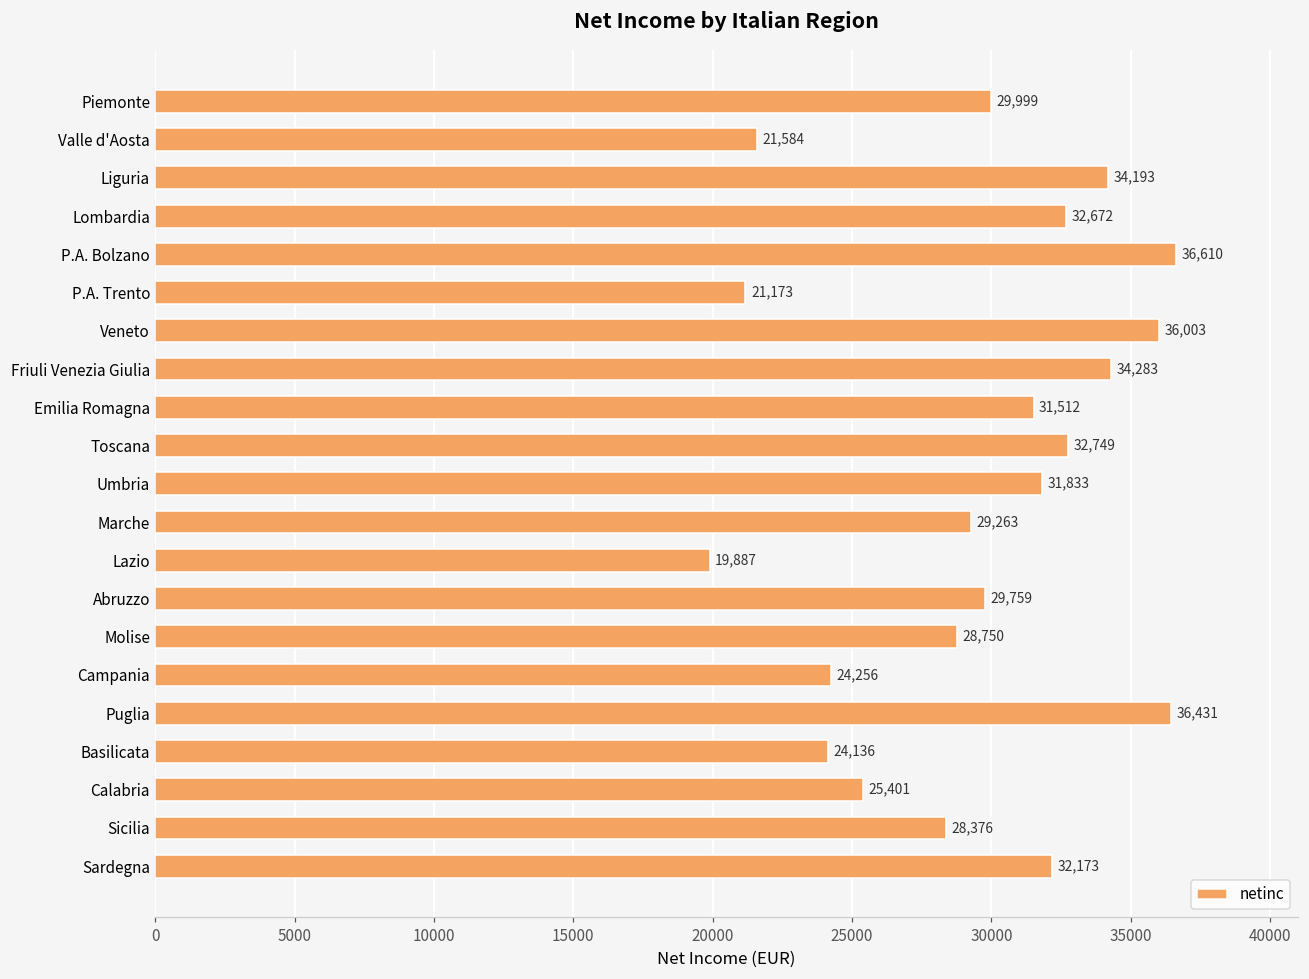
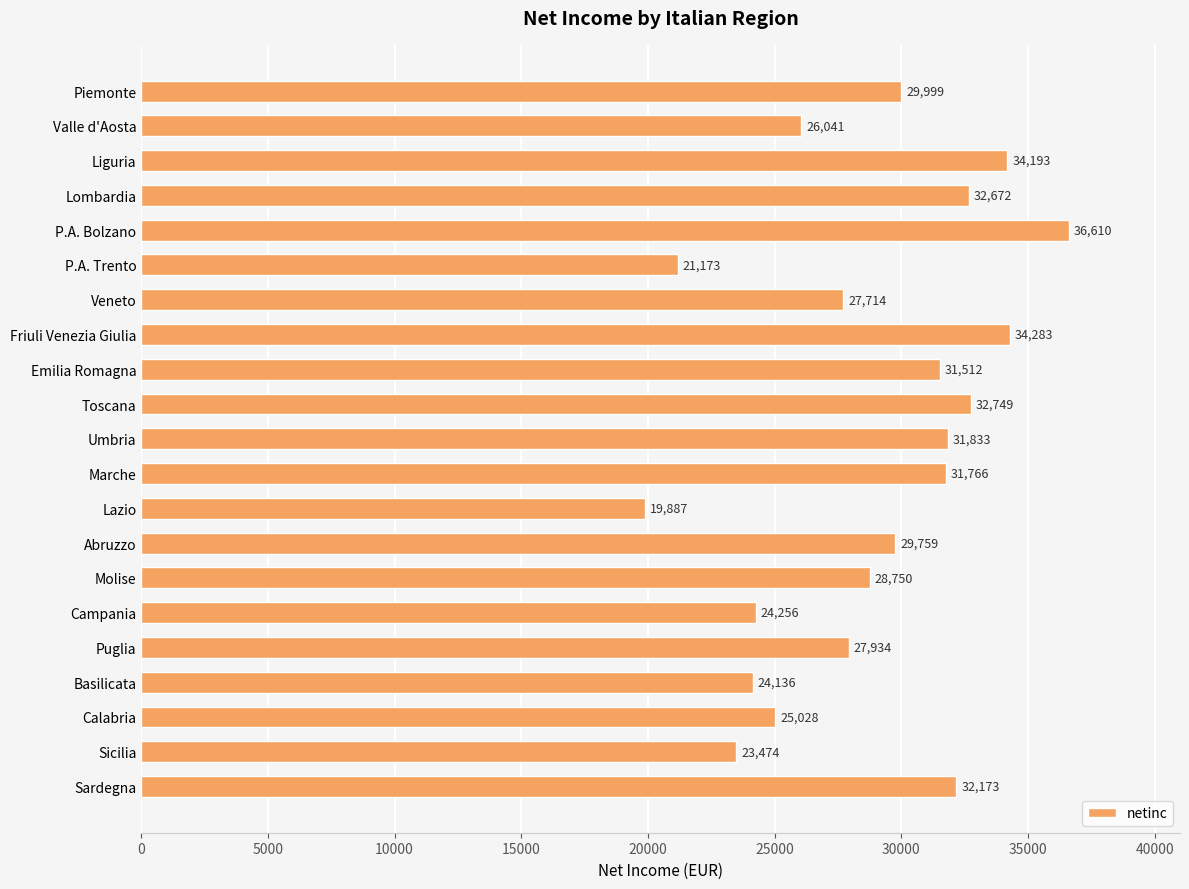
  {
    "Piemonte": "29,999",
-   "Valle d'Aosta": "21,584",
+   "Valle d'Aosta": "26,041",
    "Liguria": "34,193",
    "Lombardia": "32,672",
    "P.A. Bolzano": "36,610",
    "P.A. Trento": "21,173",
-   "Veneto": "36,003",
+   "Veneto": "27,714",
    "Friuli Venezia Giulia": "34,283",
    "Emilia Romagna": "31,512",
    "Toscana": "32,749",
    "Umbria": "31,833",
-   "Marche": "29,263",
+   "Marche": "31,766",
    "Lazio": "19,887",
    "Abruzzo": "29,759",
    "Molise": "28,750",
    "Campania": "24,256",
-   "Puglia": "36,431",
+   "Puglia": "27,934",
    "Basilicata": "24,136",
-   "Calabria": "25,401",
-   "Sicilia": "28,376",
+   "Calabria": "25,028",
+   "Sicilia": "23,474",
    "Sardegna": "32,173"
  }
